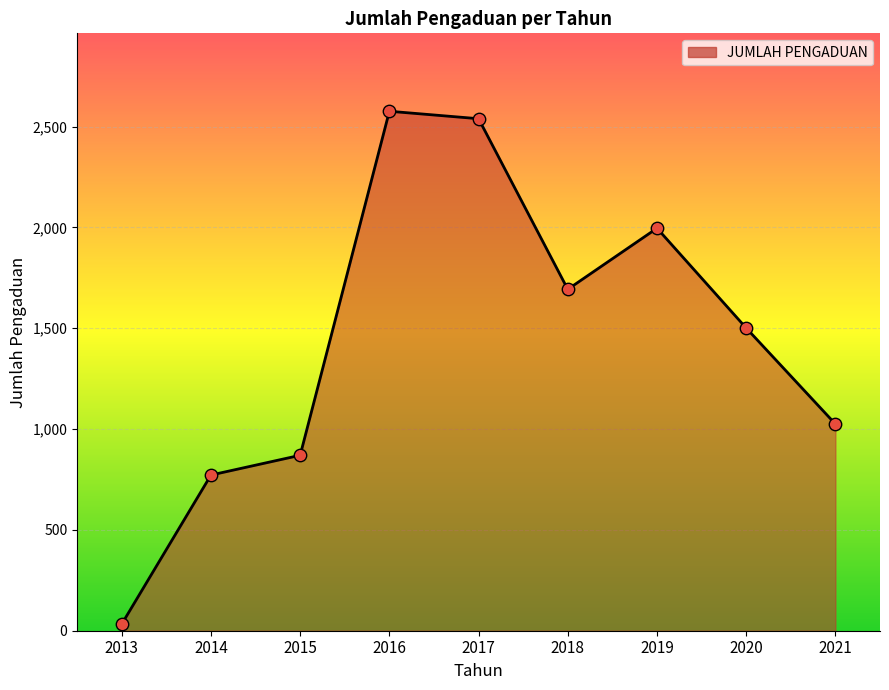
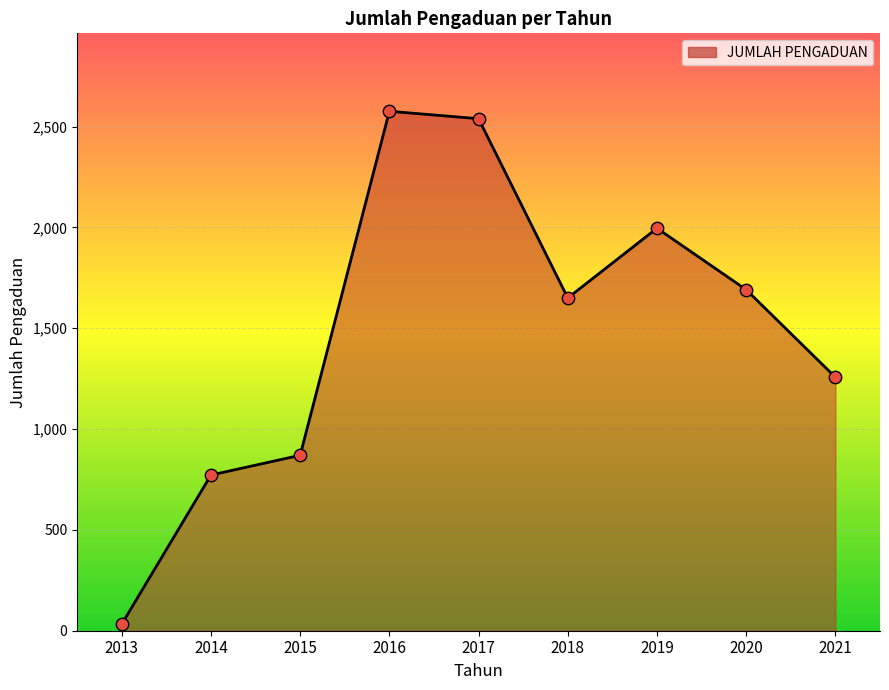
  {
    "2013": "30",
    "2014": "770",
    "2015": "870",
    "2016": "2,580",
    "2017": "2,540",
-   "2018": "1,690",
+   "2018": "1,650",
    "2019": "2,000",
-   "2020": "1,500",
-   "2021": "1,030"
+   "2020": "1,690",
+   "2021": "1,260"
  }
